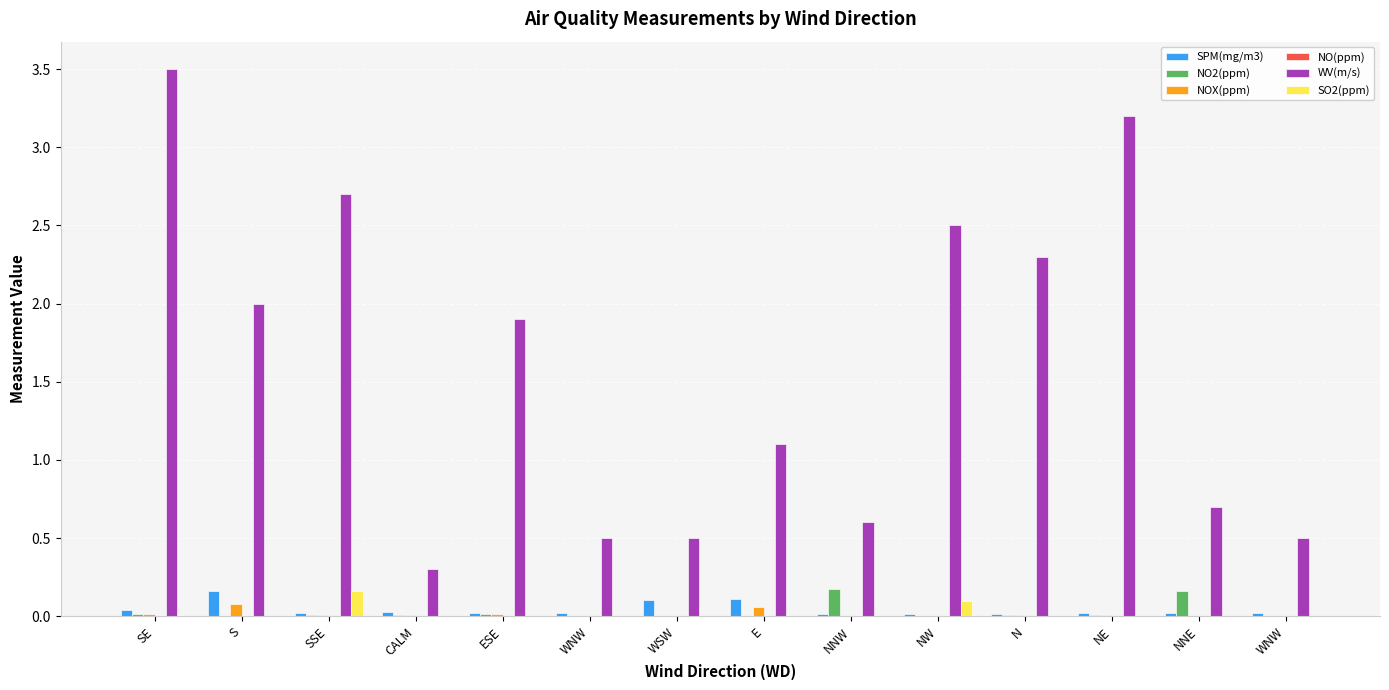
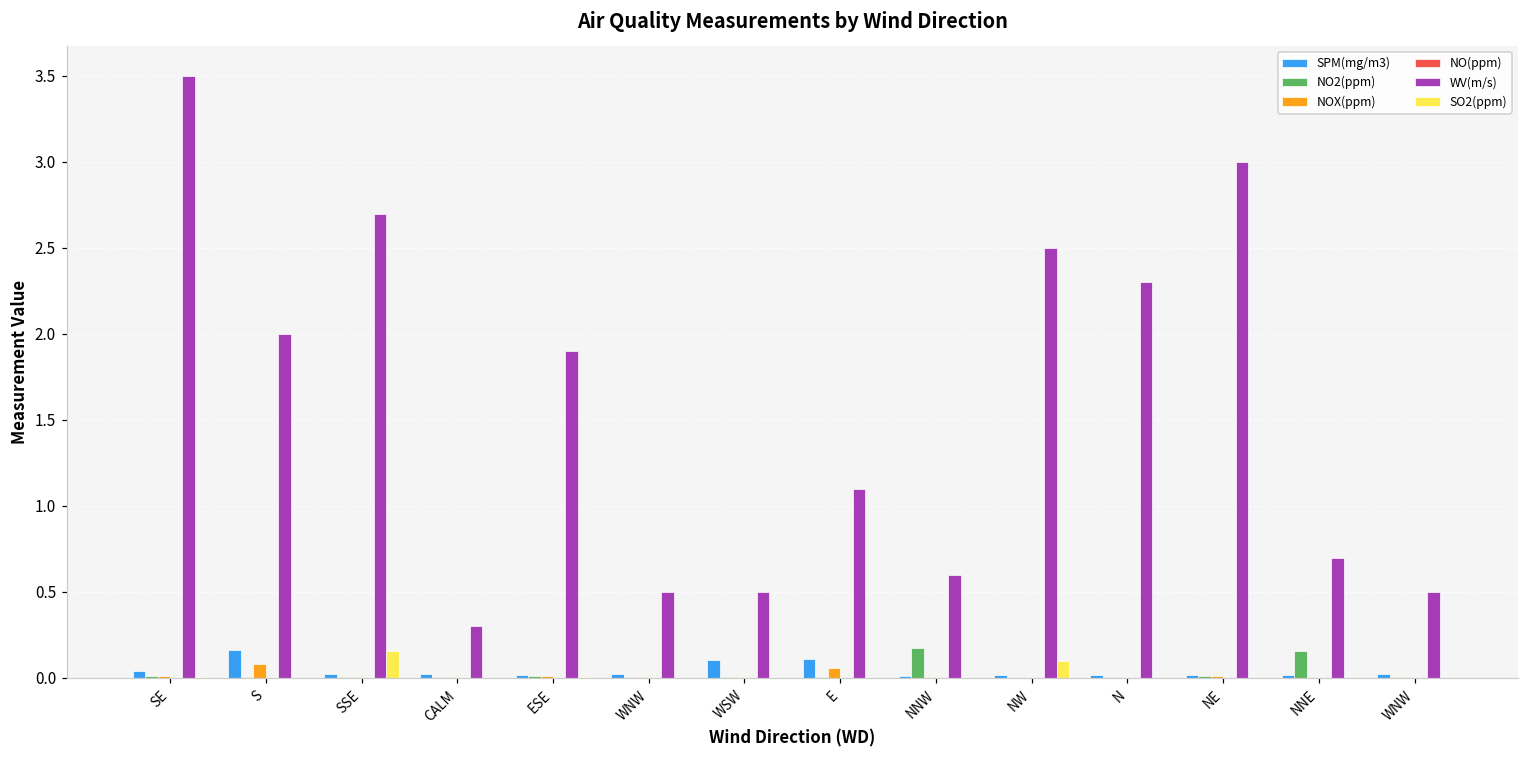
  {
    "SPM(mg/m3)": {
      "SE": 0.04,
      "S": 0.16,
      "SSE": 0.02,
      "CALM": 0.03,
      "ESE": 0.02,
      "WSW": 0.1,
      "E": 0.1,
      "NE": 0.02,
      "NNE": 0.02
    },
    "NO2(ppm)": {
      "NNW": 0.17,
      "NNE": 0.16
    },
    "NOX(ppm)": {
      "S": 0.08,
      "E": 0.06
    },
    "NO(ppm)": {
      "SE": 0.0,
      "S": 0.0,
      "SSE": 0.0,
      "CALM": 0.0,
      "ESE": 0.0,
      "WSW": 0.0,
      "E": 0.0,
      "NNW": 0.0,
      "NW": 0.0,
      "N": 0.0,
      "NNE": 0.0
    },
    "WV(m/s)": {
      "SE": 3.5,
      "S": 2.0,
      "SSE": 2.7,
      "CALM": 0.3,
      "ESE": 1.9,
      "WSW": 0.5,
      "E": 1.1,
      "NNW": 0.6,
      "NW": 2.5,
      "N": 2.3,
-     "NE": 3.2,
+     "NE": 3.0,
      "NNE": 0.7
    },
    "SO2(ppm)": {
      "SSE": 0.16,
      "WSW": 0.0,
      "NNW": 0.0,
      "NW": 0.1
    }
  }
